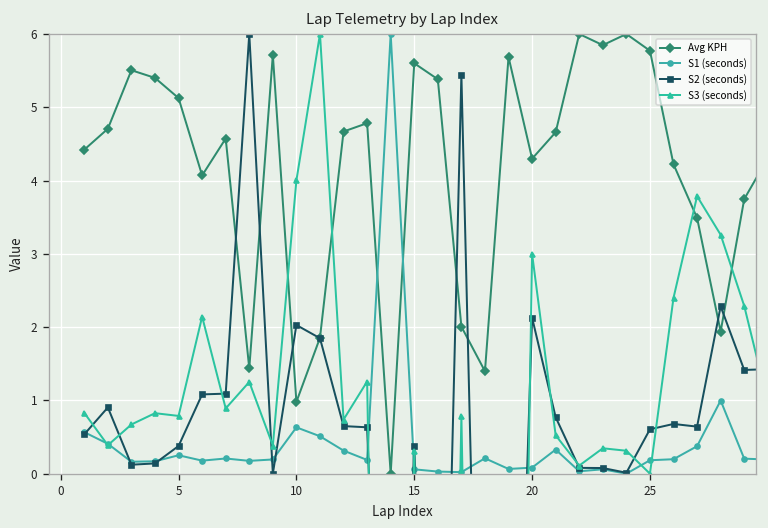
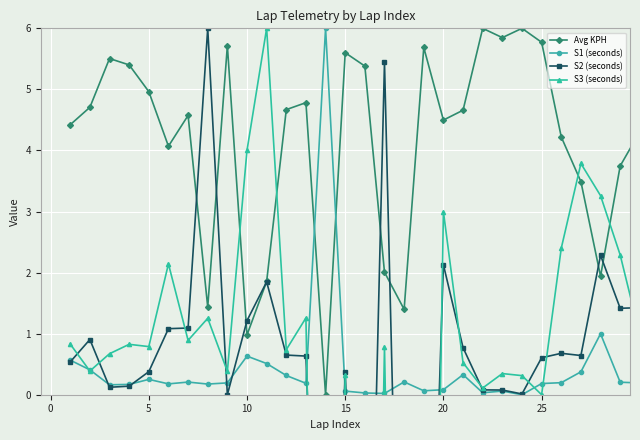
  {
    "Avg KPH": {
-     "5": 5.1,
+     "5": 5.0,
      "10": 1.0,
      "15": 5.6,
-     "20": 4.3,
+     "20": 4.5,
      "25": 5.8
    },
    "S2 (seconds)": {
      "5": 0.4,
-     "10": 2.0,
+     "10": 1.2,
      "15": 0.4,
      "20": 2.1,
      "25": 0.6
    }
  }
